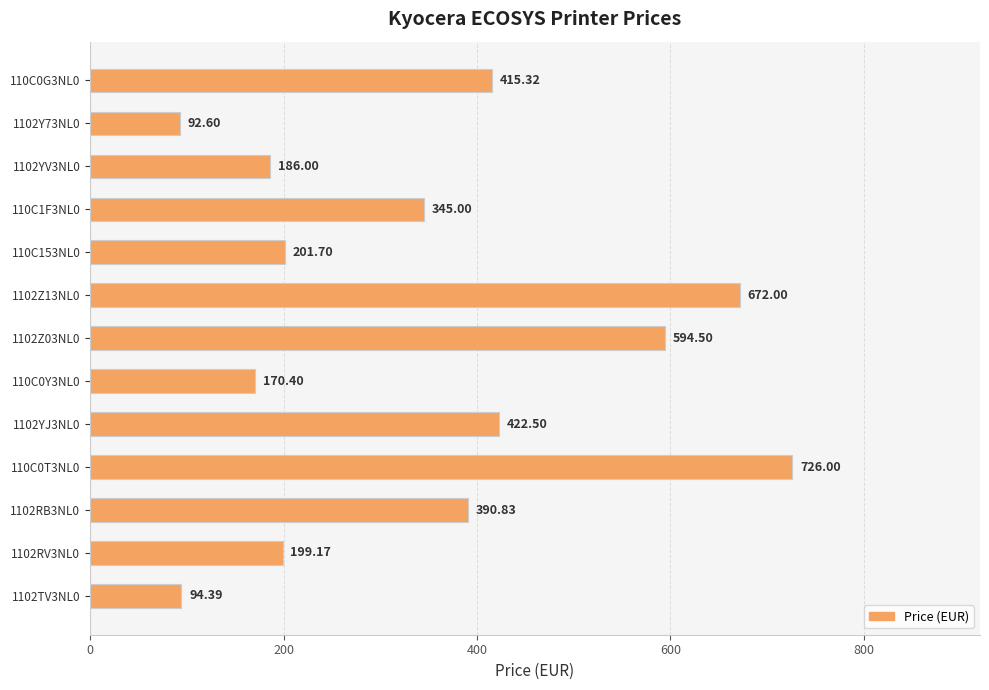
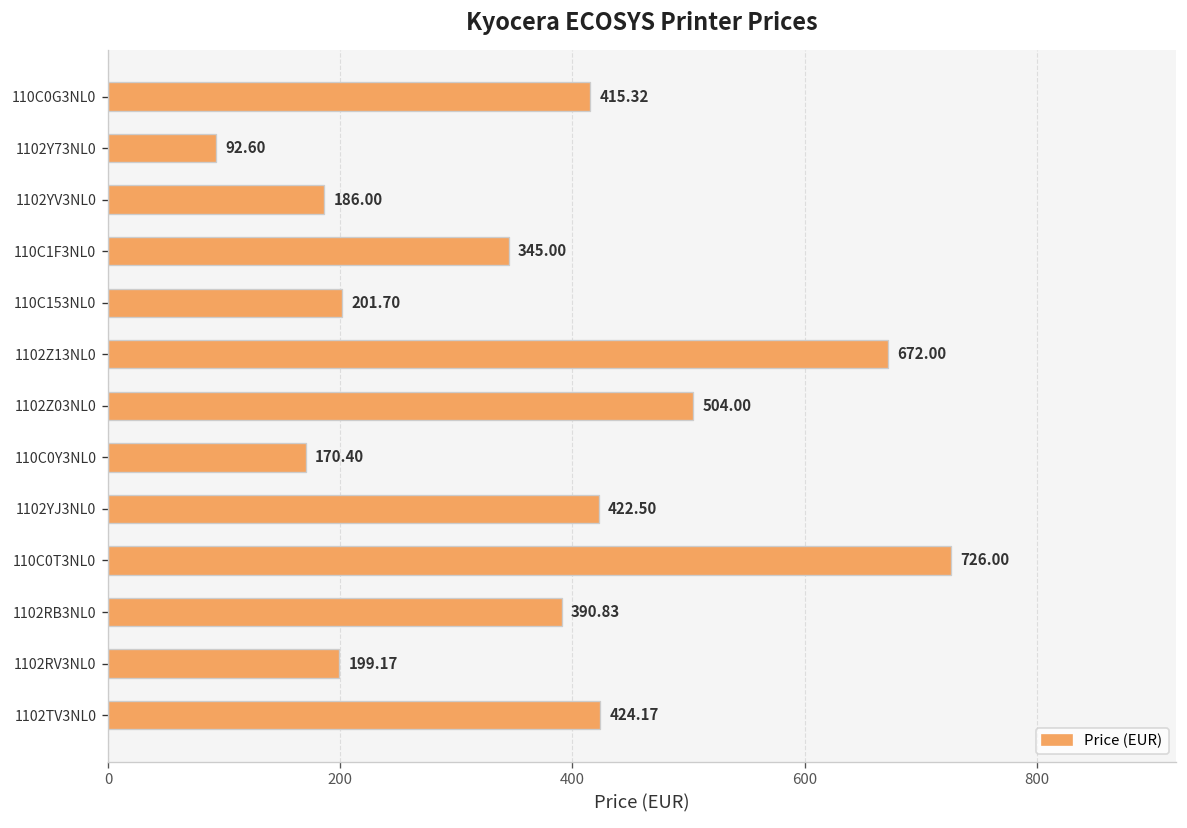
  {
    "110C0G3NL0": 415.32,
    "1102Y73NL0": 92.60,
    "1102YV3NL0": 186.00,
    "110C1F3NL0": 345.00,
    "110C153NL0": 201.70,
    "1102Z13NL0": 672.00,
-   "1102Z03NL0": 594.50,
+   "1102Z03NL0": 504.00,
    "110C0Y3NL0": 170.40,
    "1102YJ3NL0": 422.50,
    "110C0T3NL0": 726.00,
    "1102RB3NL0": 390.83,
    "1102RV3NL0": 199.17,
-   "1102TV3NL0": 94.39
+   "1102TV3NL0": 424.17
  }
